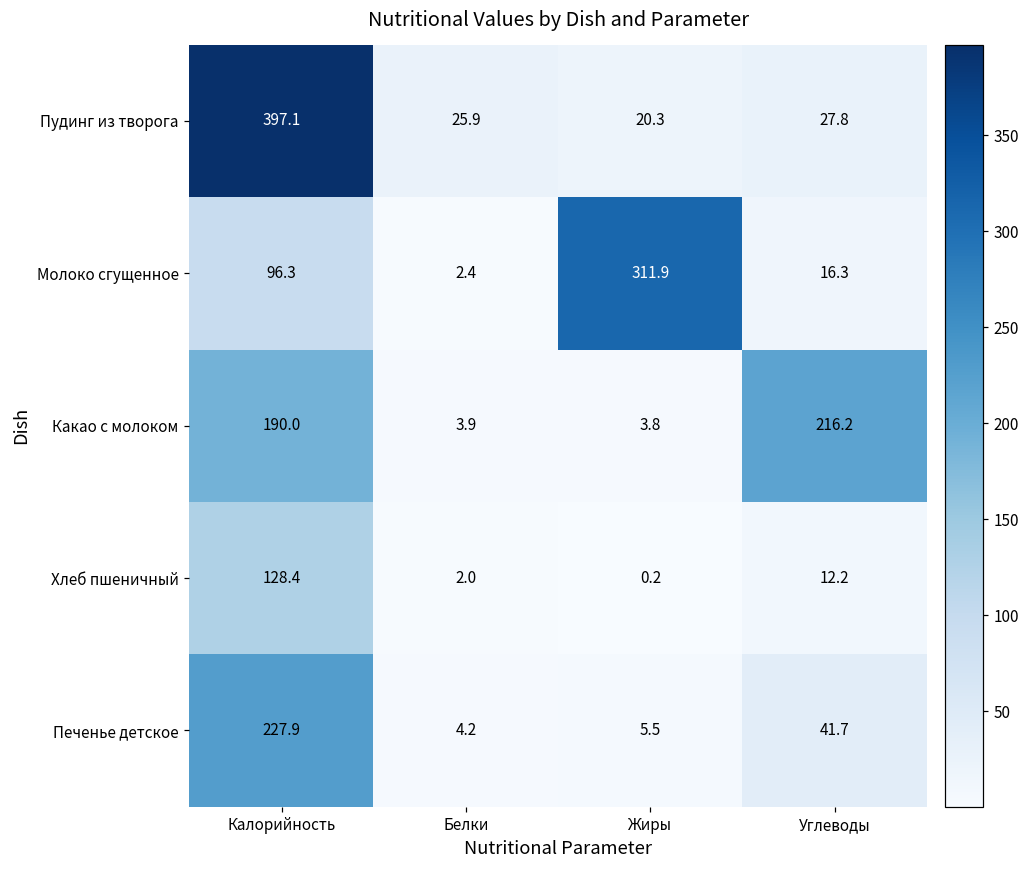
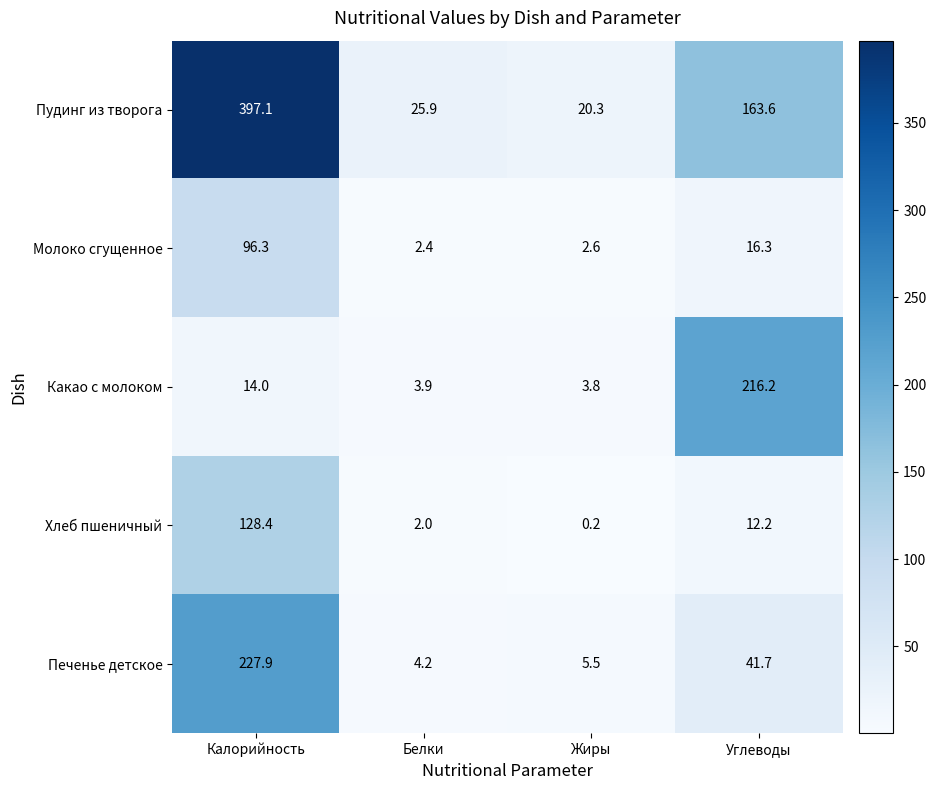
  {
    "Пудинг из творога": {
      "Калорийность": 397.1,
      "Белки": 25.9,
      "Жиры": 20.3,
-     "Углеводы": 27.8
+     "Углеводы": 163.6
    },
    "Молоко сгущенное": {
      "Калорийность": 96.3,
      "Белки": 2.4,
-     "Жиры": 311.9,
+     "Жиры": 2.6,
      "Углеводы": 16.3
    },
    "Какао с молоком": {
-     "Калорийность": 190.0,
+     "Калорийность": 14.0,
      "Белки": 3.9,
      "Жиры": 3.8,
      "Углеводы": 216.2
    },
    "Хлеб пшеничный": {
      "Калорийность": 128.4,
      "Белки": 2.0,
      "Жиры": 0.2,
      "Углеводы": 12.2
    },
    "Печенье детское": {
      "Калорийность": 227.9,
      "Белки": 4.2,
      "Жиры": 5.5,
      "Углеводы": 41.7
    }
  }
